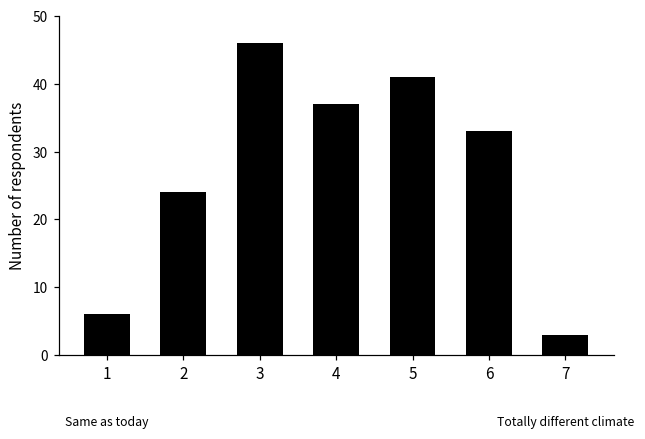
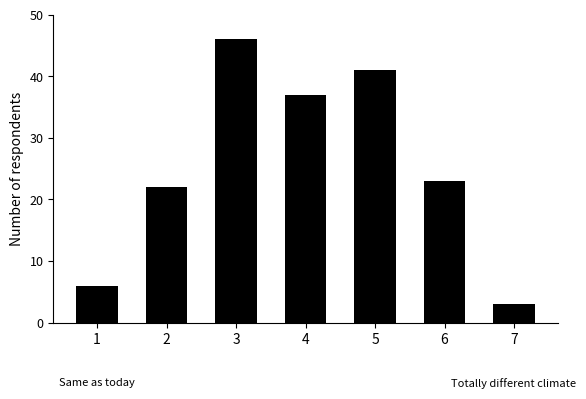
  {
    "1": 6,
-   "2": 24,
+   "2": 22,
    "3": 46,
    "4": 37,
    "5": 41,
-   "6": 33,
+   "6": 23,
    "7": 3
  }
